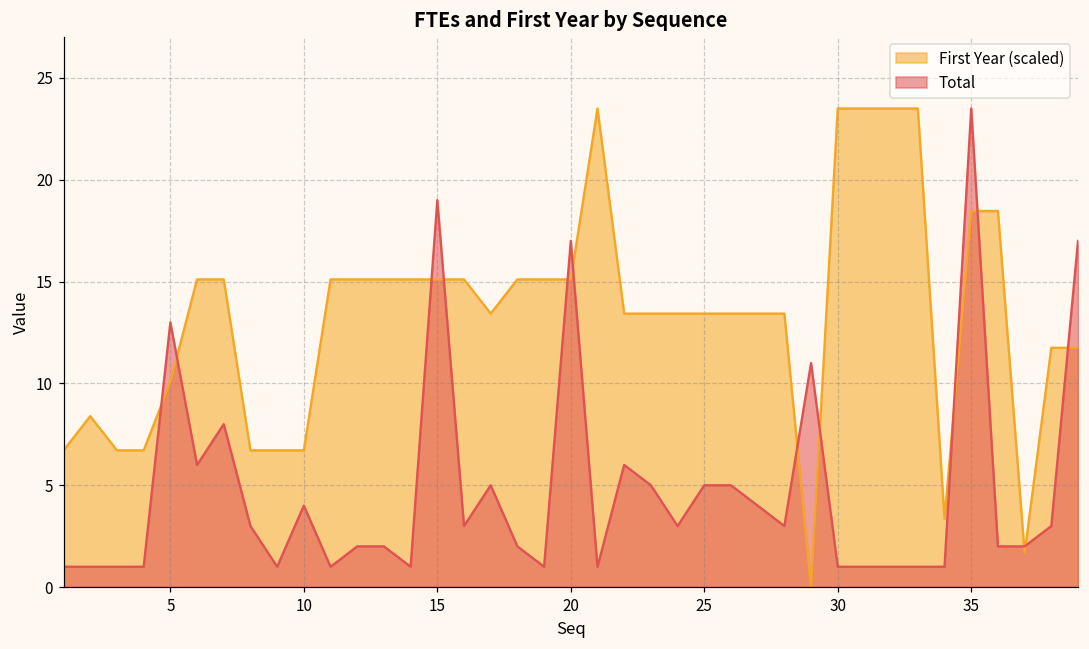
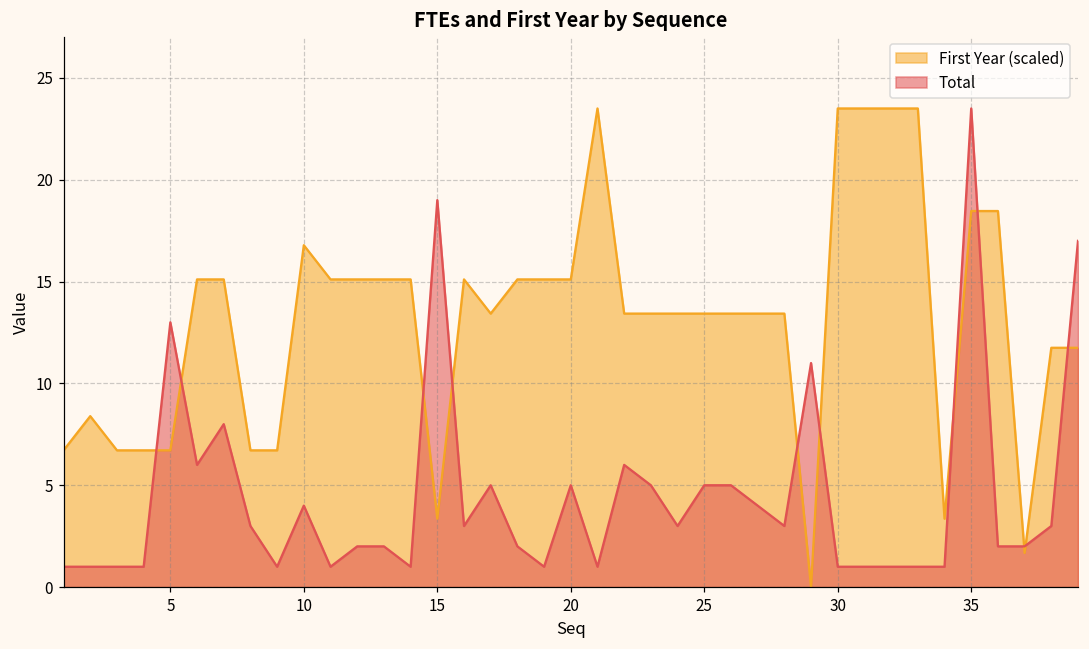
  {
    "First Year (scaled)": {
-     "5": 10.1,
-     "10": 6.7,
-     "15": 15.1,
+     "5": 6.7,
+     "10": 16.8,
+     "15": 3.4,
      "20": 15.1,
      "25": 13.4,
      "30": 23.5,
      "35": 18.5
    },
    "Total": {
      "5": 13,
      "10": 4,
      "15": 19,
-     "20": 17,
+     "20": 5,
      "25": 5,
      "30": 1,
      "35": 23.5
    }
  }
